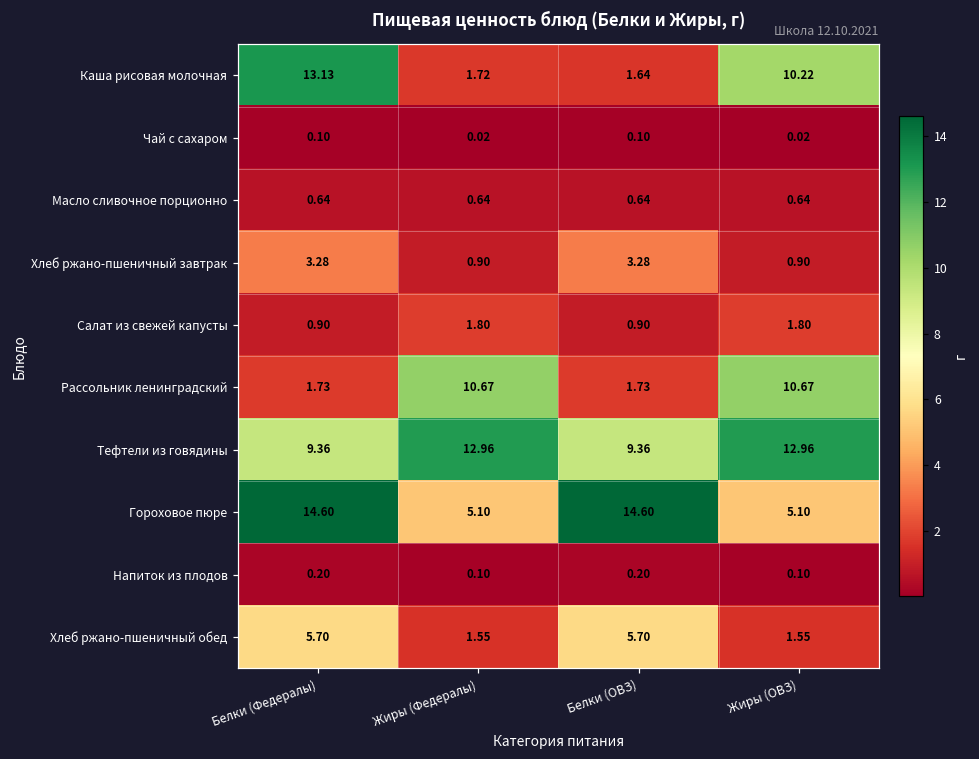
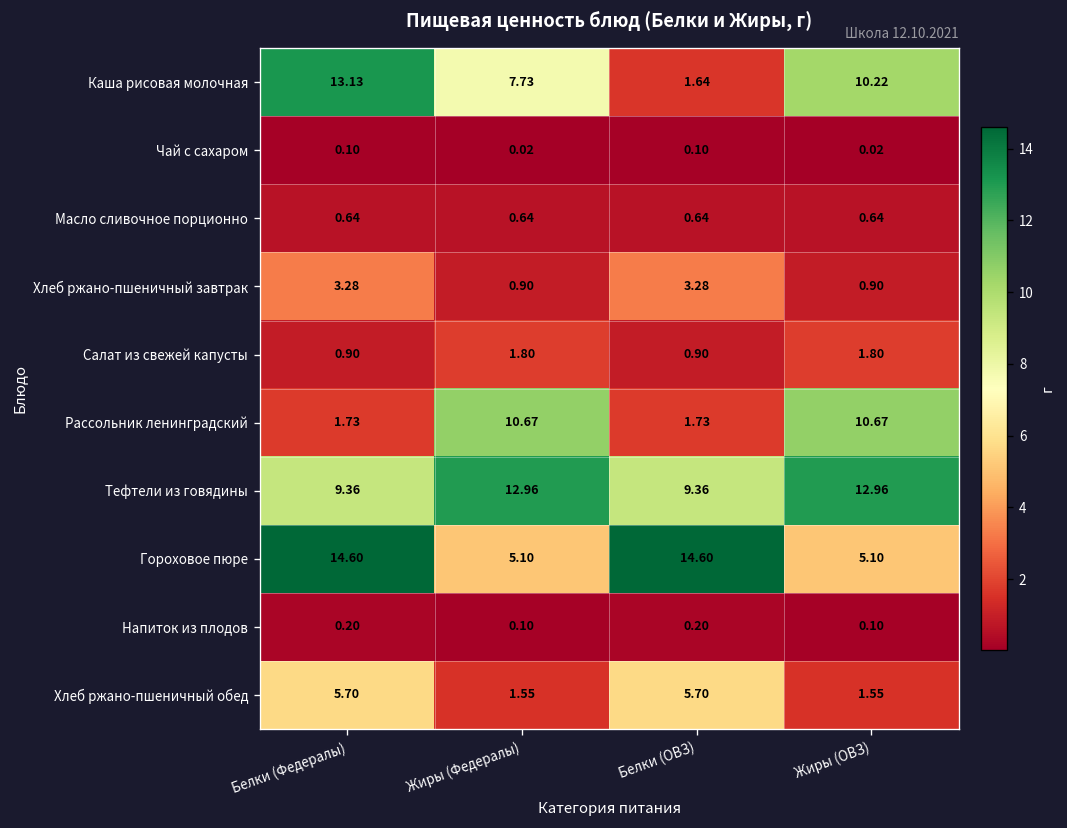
  {
    "Каша рисовая молочная": {
      "Белки (Федералы)": 13.13,
-     "Жиры (Федералы)": 1.72,
+     "Жиры (Федералы)": 7.73,
      "Белки (ОВЗ)": 1.64,
      "Жиры (ОВЗ)": 10.22
    },
    "Чай с сахаром": {
      "Белки (Федералы)": 0.10,
      "Жиры (Федералы)": 0.02,
      "Белки (ОВЗ)": 0.10,
      "Жиры (ОВЗ)": 0.02
    },
    "Масло сливочное порционно": {
      "Белки (Федералы)": 0.64,
      "Жиры (Федералы)": 0.64,
      "Белки (ОВЗ)": 0.64,
      "Жиры (ОВЗ)": 0.64
    },
    "Хлеб ржано-пшеничный завтрак": {
      "Белки (Федералы)": 3.28,
      "Жиры (Федералы)": 0.90,
      "Белки (ОВЗ)": 3.28,
      "Жиры (ОВЗ)": 0.90
    },
    "Салат из свежей капусты": {
      "Белки (Федералы)": 0.90,
      "Жиры (Федералы)": 1.80,
      "Белки (ОВЗ)": 0.90,
      "Жиры (ОВЗ)": 1.80
    },
    "Рассольник ленинградский": {
      "Белки (Федералы)": 1.73,
      "Жиры (Федералы)": 10.67,
      "Белки (ОВЗ)": 1.73,
      "Жиры (ОВЗ)": 10.67
    },
    "Тефтели из говядины": {
      "Белки (Федералы)": 9.36,
      "Жиры (Федералы)": 12.96,
      "Белки (ОВЗ)": 9.36,
      "Жиры (ОВЗ)": 12.96
    },
    "Гороховое пюре": {
      "Белки (Федералы)": 14.60,
      "Жиры (Федералы)": 5.10,
      "Белки (ОВЗ)": 14.60,
      "Жиры (ОВЗ)": 5.10
    },
    "Напиток из плодов": {
      "Белки (Федералы)": 0.20,
      "Жиры (Федералы)": 0.10,
      "Белки (ОВЗ)": 0.20,
      "Жиры (ОВЗ)": 0.10
    },
    "Хлеб ржано-пшеничный обед": {
      "Белки (Федералы)": 5.70,
      "Жиры (Федералы)": 1.55,
      "Белки (ОВЗ)": 5.70,
      "Жиры (ОВЗ)": 1.55
    }
  }
